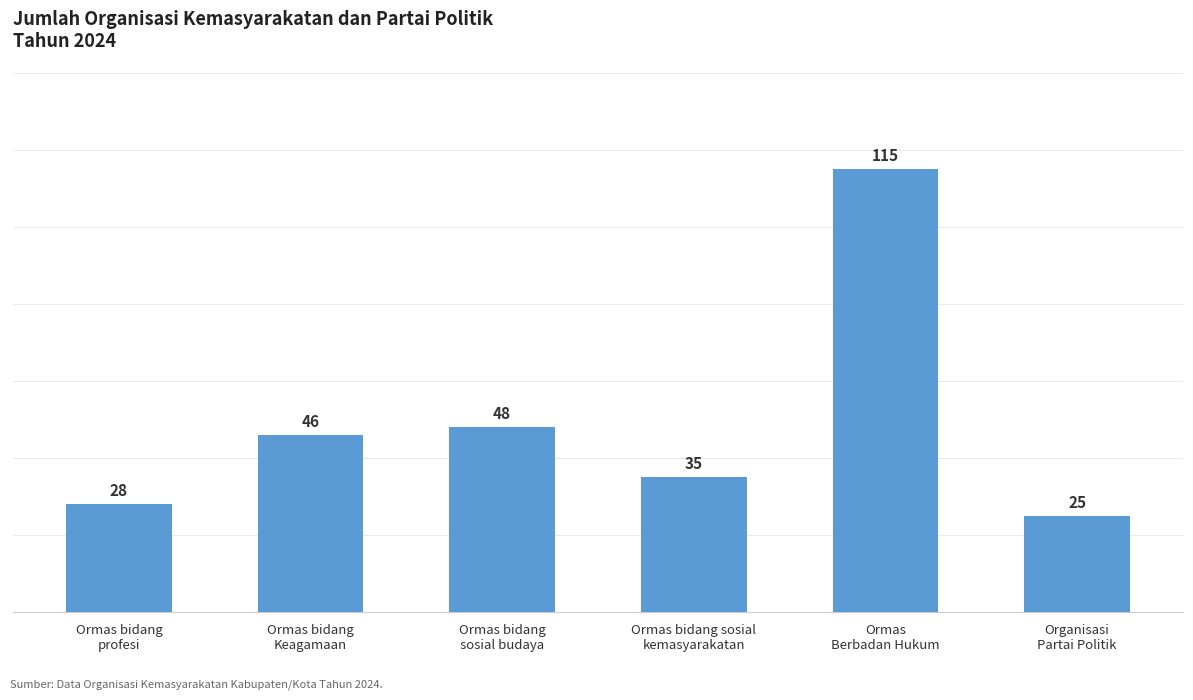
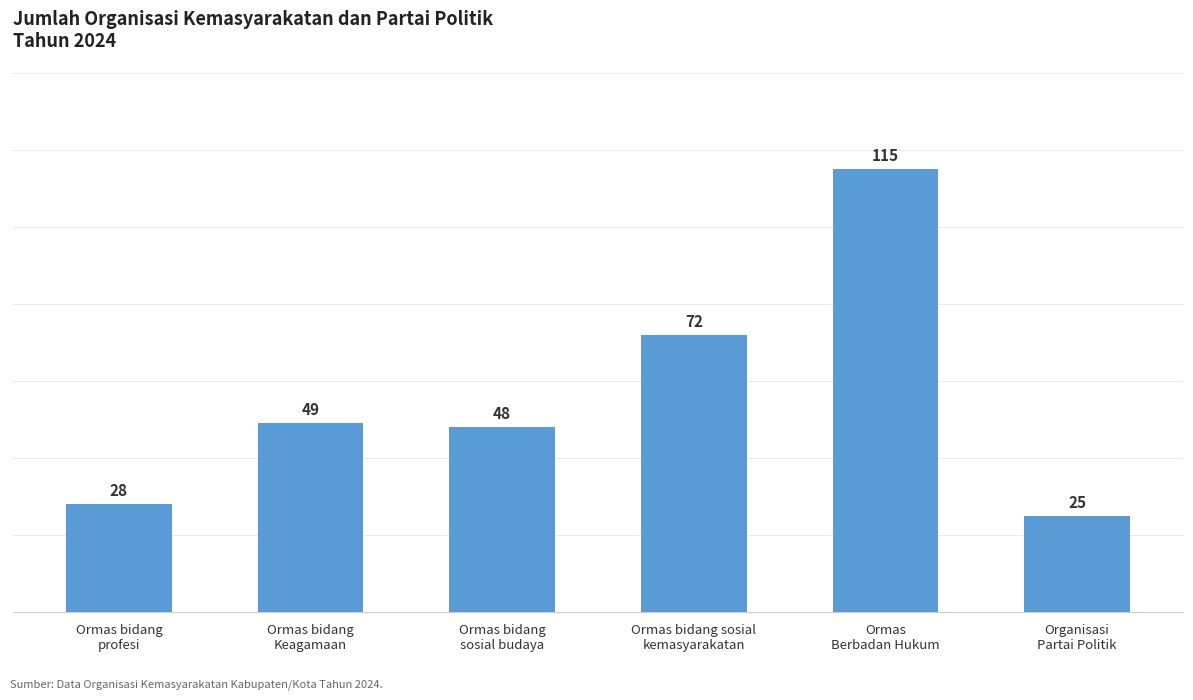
  {
    "Ormas bidang profesi": 28,
-   "Ormas bidang Keagamaan": 46,
+   "Ormas bidang Keagamaan": 49,
    "Ormas bidang sosial budaya": 48,
-   "Ormas bidang sosial kemasyarakatan": 35,
+   "Ormas bidang sosial kemasyarakatan": 72,
    "Ormas Berbadan Hukum": 115,
    "Organisasi Partai Politik": 25
  }
